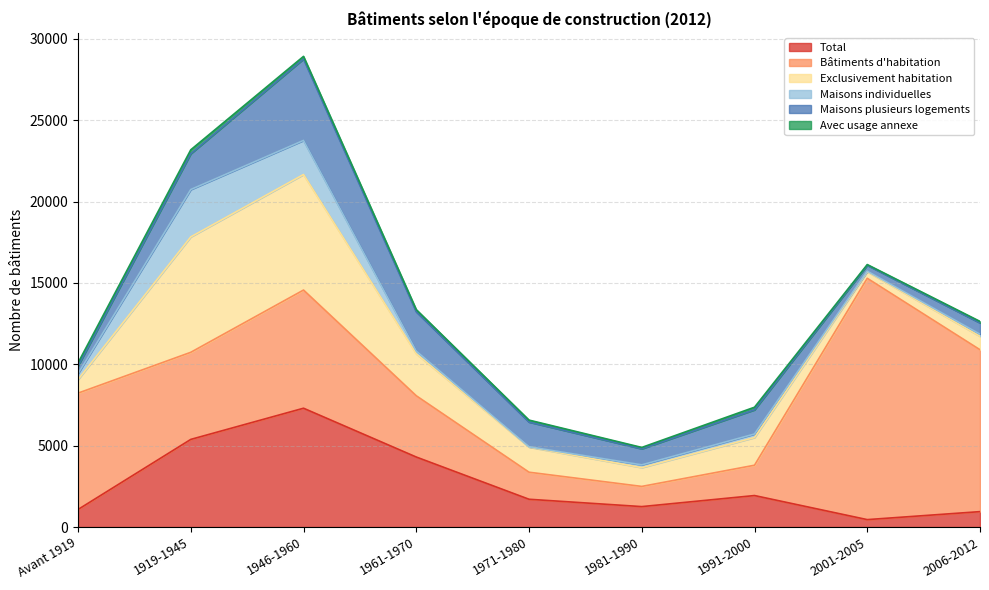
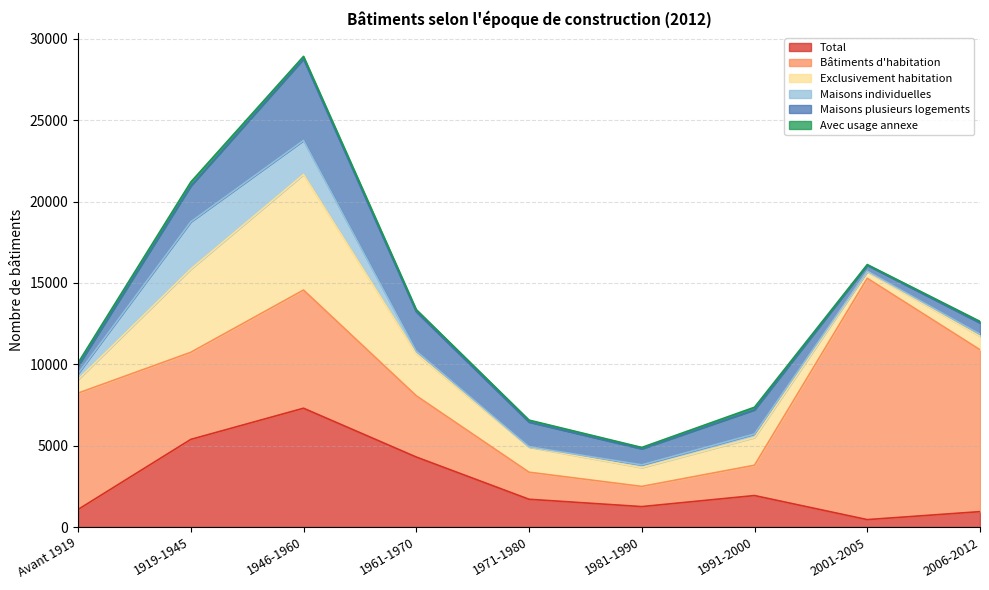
  {
    "Total": {
      "Avant 1919": 1100,
      "1919-1945": 5400,
      "1946-1960": 7300,
      "1961-1970": 4300,
      "1971-1980": 1700,
      "1981-1990": 1300,
      "1991-2000": 1900,
      "2001-2005": 500,
      "2006-2012": 900
    },
    "Bâtiments d'habitation": {
      "Avant 1919": 7200,
      "1919-1945": 5400,
      "1946-1960": 7300,
      "1961-1970": 3800,
      "1971-1980": 1700,
      "1981-1990": 1200,
      "1991-2000": 1900,
      "2001-2005": 14800,
      "2006-2012": 9900
    },
    "Exclusivement habitation": {
      "Avant 1919": 800,
-     "1919-1945": 7100,
+     "1919-1945": 5100,
      "1946-1960": 7100,
      "1961-1970": 2600,
      "1981-1990": 1200,
      "1991-2000": 1700
    },
    "Maisons individuelles": {
      "Avant 1919": 400,
      "1919-1945": 2900,
      "1946-1960": 2100,
      "1961-1970": 200,
      "1981-1990": 200,
      "1991-2000": 200
    },
    "Maisons plusieurs logements": {
      "Avant 1919": 500,
      "1919-1945": 2200,
      "1946-1960": 5000,
      "1991-2000": 1500
    },
    "Avec usage annexe": {
      "Avant 1919": 200,
      "1919-1945": 200,
      "1946-1960": 200,
      "1991-2000": 200
    }
  }
